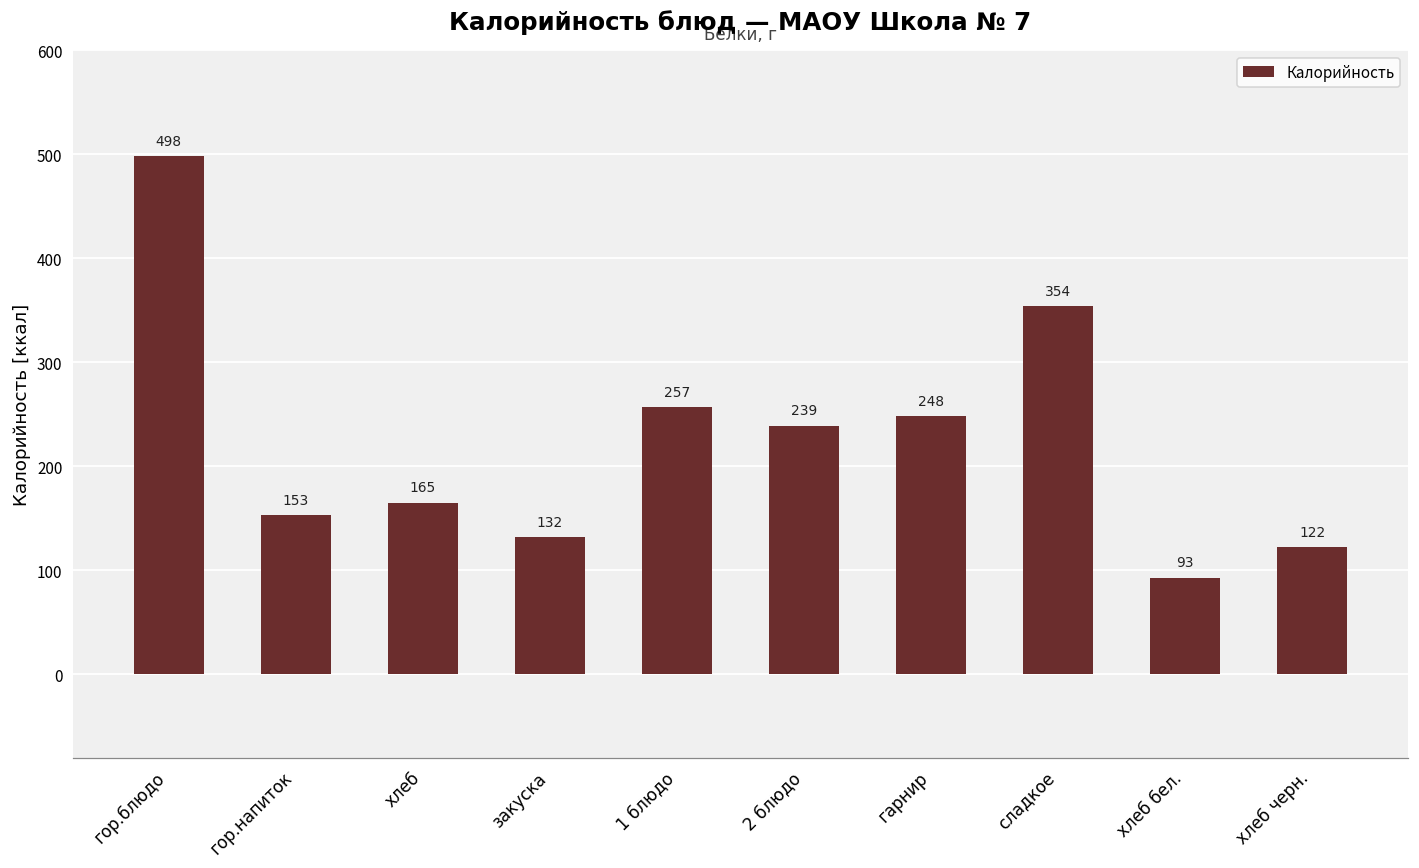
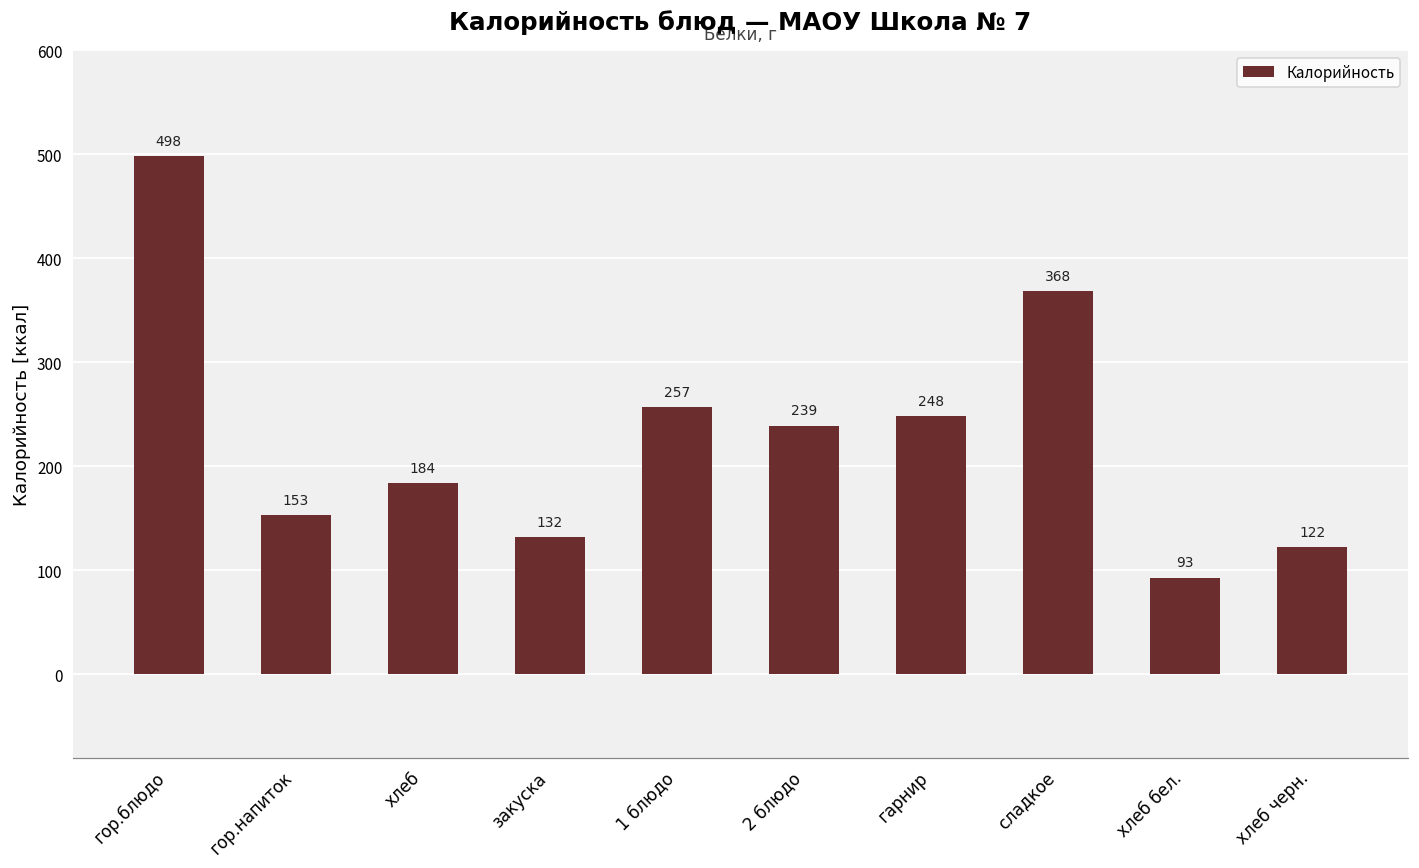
  {
    "гор.блюдо": 498,
    "гор.напиток": 153,
-   "хлеб": 165,
+   "хлеб": 184,
    "закуска": 132,
    "1 блюдо": 257,
    "2 блюдо": 239,
    "гарнир": 248,
-   "сладкое": 354,
+   "сладкое": 368,
    "хлеб бел.": 93,
    "хлеб черн.": 122
  }
